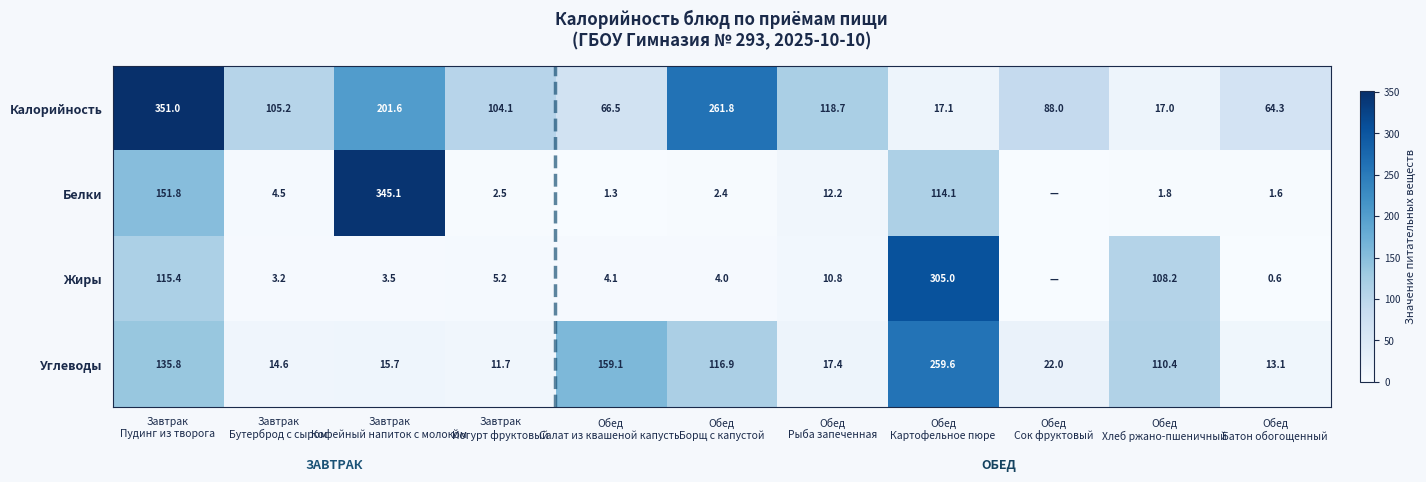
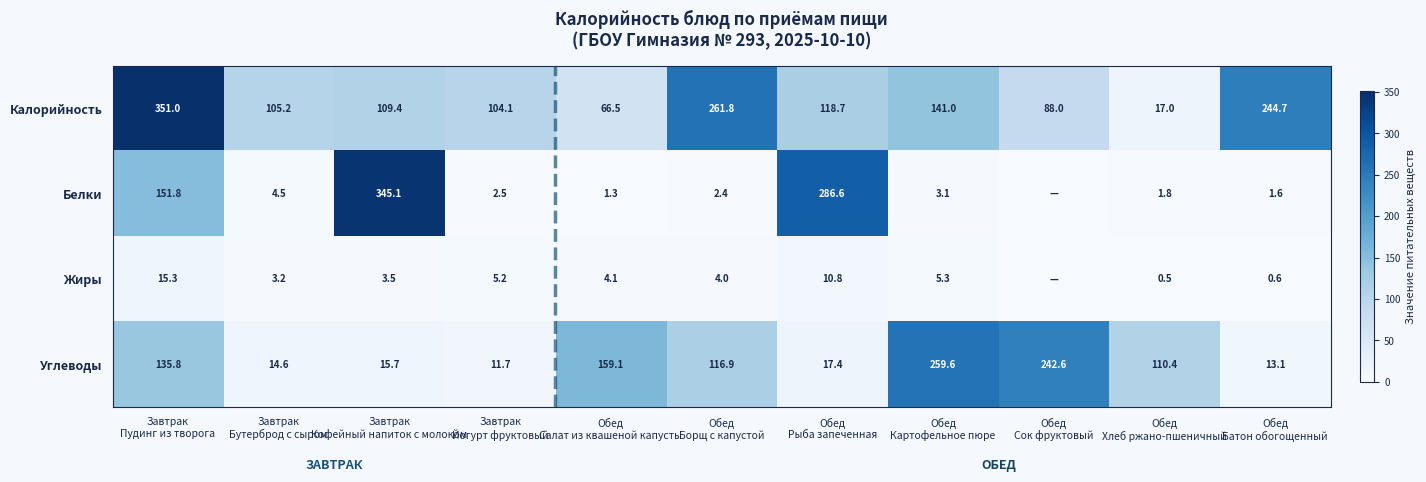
  {
    "Калорийность": {
      "Завтрак Пудинг из творога": 351.0,
-     "Завтрак Кофейный напиток с молоком": 201.6,
+     "Завтрак Кофейный напиток с молоком": 109.4,
      "Обед Салат из квашеной капусты": 66.5,
      "Обед Борщ с капустой": 261.8,
      "Обед Рыба запеченная": 118.7,
-     "Обед Картофельное пюре": 17.1,
+     "Обед Картофельное пюре": 141.0,
      "Обед Сок фруктовый": 88.0,
      "Обед Хлеб ржано-пшеничный": 17.0,
-     "Обед Батон обогощенный": 64.3
+     "Обед Батон обогощенный": 244.7
    },
    "Белки": {
      "Завтрак Пудинг из творога": 151.8,
      "Завтрак Кофейный напиток с молоком": 345.1,
      "Обед Салат из квашеной капусты": 1.3,
      "Обед Борщ с капустой": 2.4,
-     "Обед Рыба запеченная": 12.2,
-     "Обед Картофельное пюре": 114.1,
+     "Обед Рыба запеченная": 286.6,
+     "Обед Картофельное пюре": 3.1,
      "Обед Хлеб ржано-пшеничный": 1.8,
      "Обед Батон обогощенный": 1.6
    },
    "Жиры": {
-     "Завтрак Пудинг из творога": 115.4,
+     "Завтрак Пудинг из творога": 15.3,
      "Завтрак Кофейный напиток с молоком": 3.5,
      "Обед Салат из квашеной капусты": 4.1,
      "Обед Борщ с капустой": 4.0,
      "Обед Рыба запеченная": 10.8,
-     "Обед Картофельное пюре": 305.0,
-     "Обед Хлеб ржано-пшеничный": 108.2,
+     "Обед Картофельное пюре": 5.3,
+     "Обед Хлеб ржано-пшеничный": 0.5,
      "Обед Батон обогощенный": 0.6
    },
    "Углеводы": {
      "Завтрак Пудинг из творога": 135.8,
      "Завтрак Кофейный напиток с молоком": 15.7,
      "Обед Салат из квашеной капусты": 159.1,
      "Обед Борщ с капустой": 116.9,
      "Обед Рыба запеченная": 17.4,
      "Обед Картофельное пюре": 259.6,
-     "Обед Сок фруктовый": 22.0,
+     "Обед Сок фруктовый": 242.6,
      "Обед Хлеб ржано-пшеничный": 110.4,
      "Обед Батон обогощенный": 13.1
    }
  }
